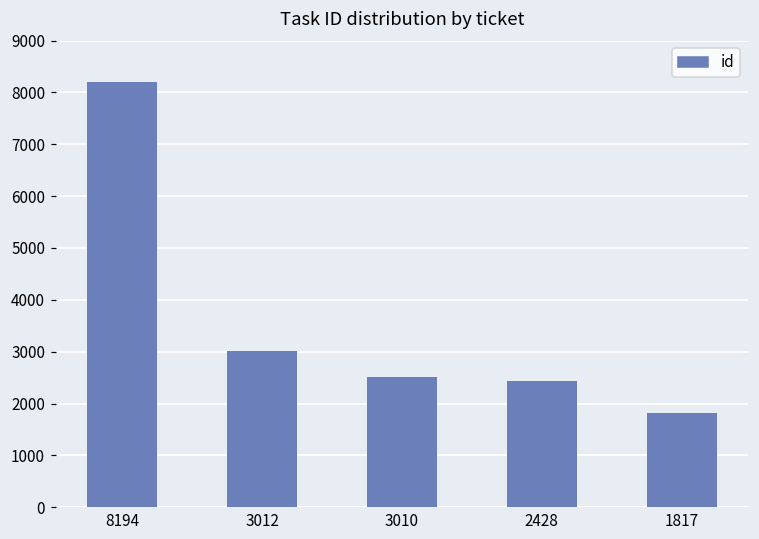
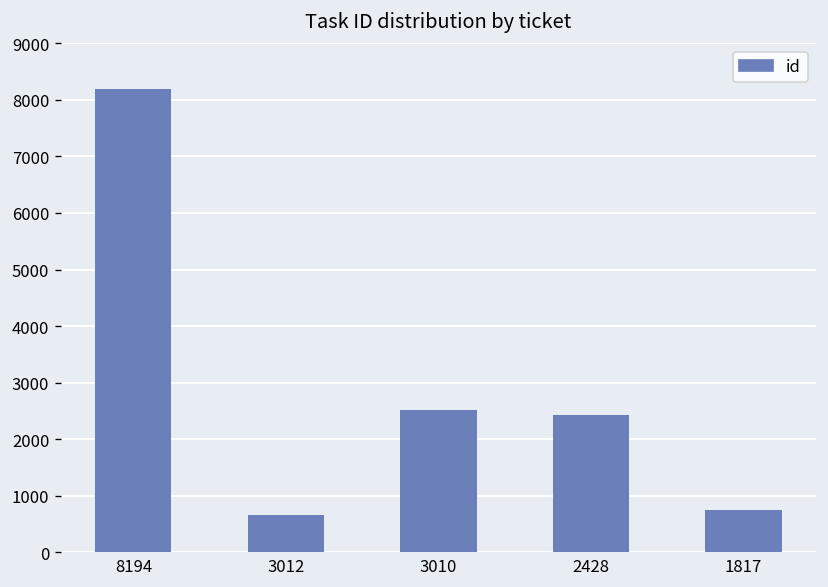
  {
    "8194": 8200,
-   "3012": 3000,
+   "3012": 700,
    "3010": 2500,
    "2428": 2400,
-   "1817": 1800
+   "1817": 800
  }
